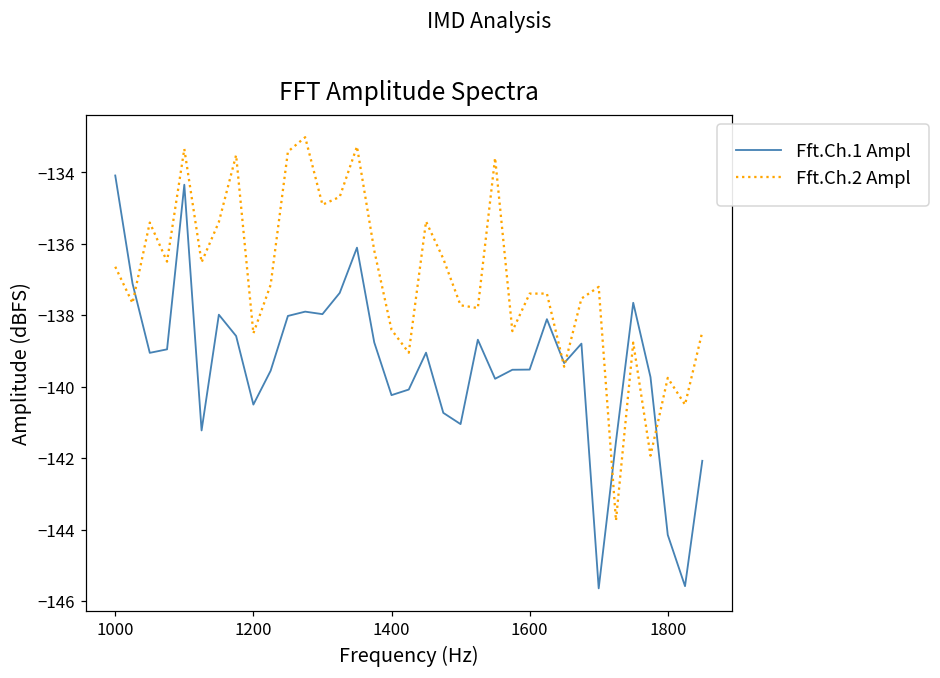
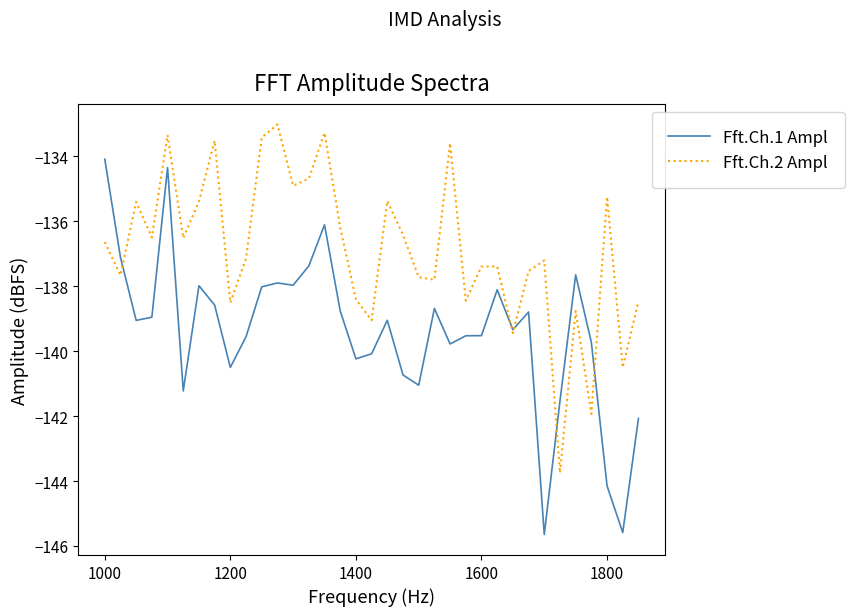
  {
    "Fft.Ch.1 Ampl": {
      "1000": -134.1,
      "1200": -140.5,
      "1400": -140.2,
      "1600": -139.5,
      "1800": -144.1
    },
    "Fft.Ch.2 Ampl": {
      "1000": -136.6,
      "1200": -138.5,
      "1400": -138.4,
      "1600": -137.4,
-     "1800": -139.8
+     "1800": -135.2
    }
  }
